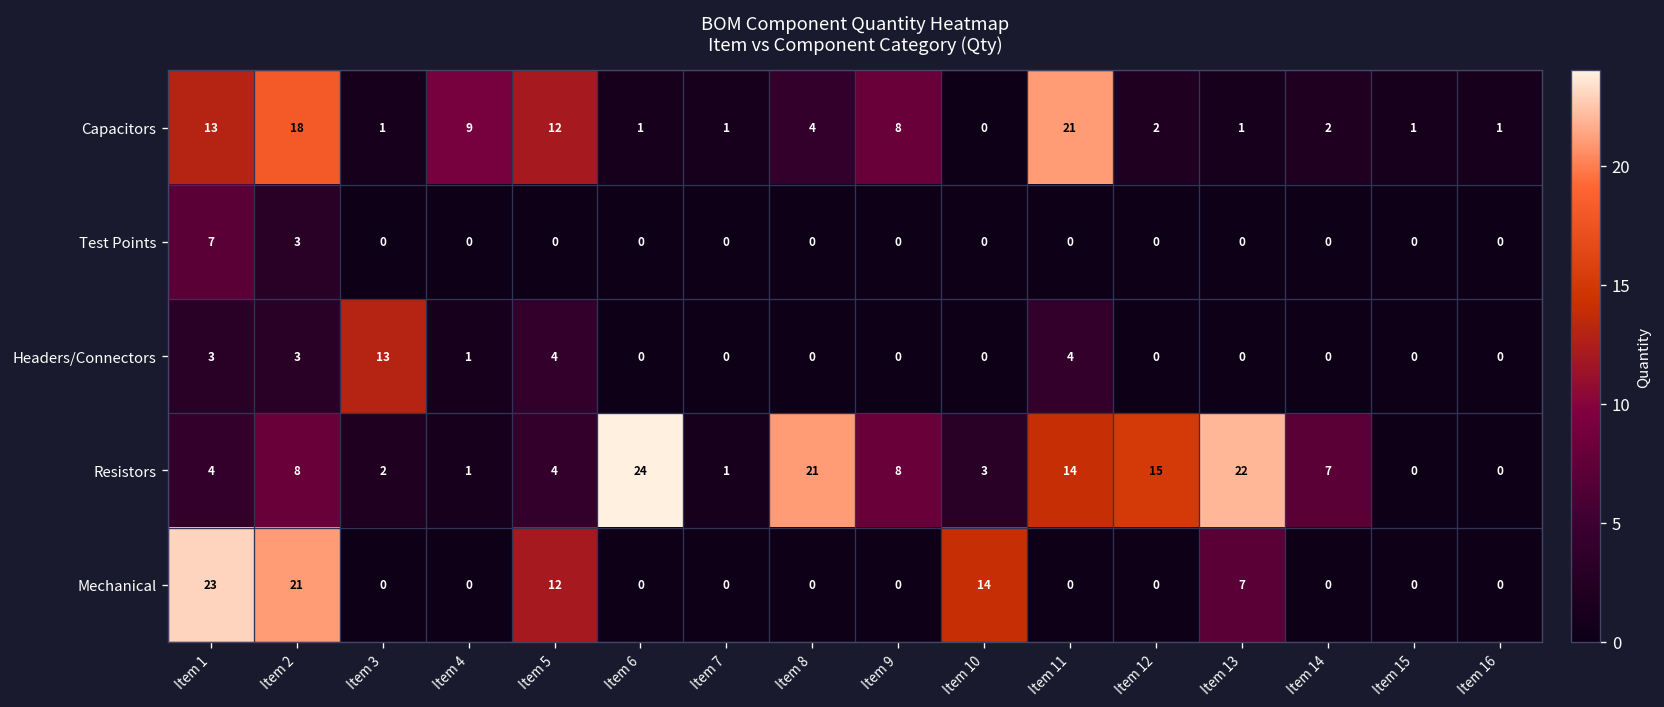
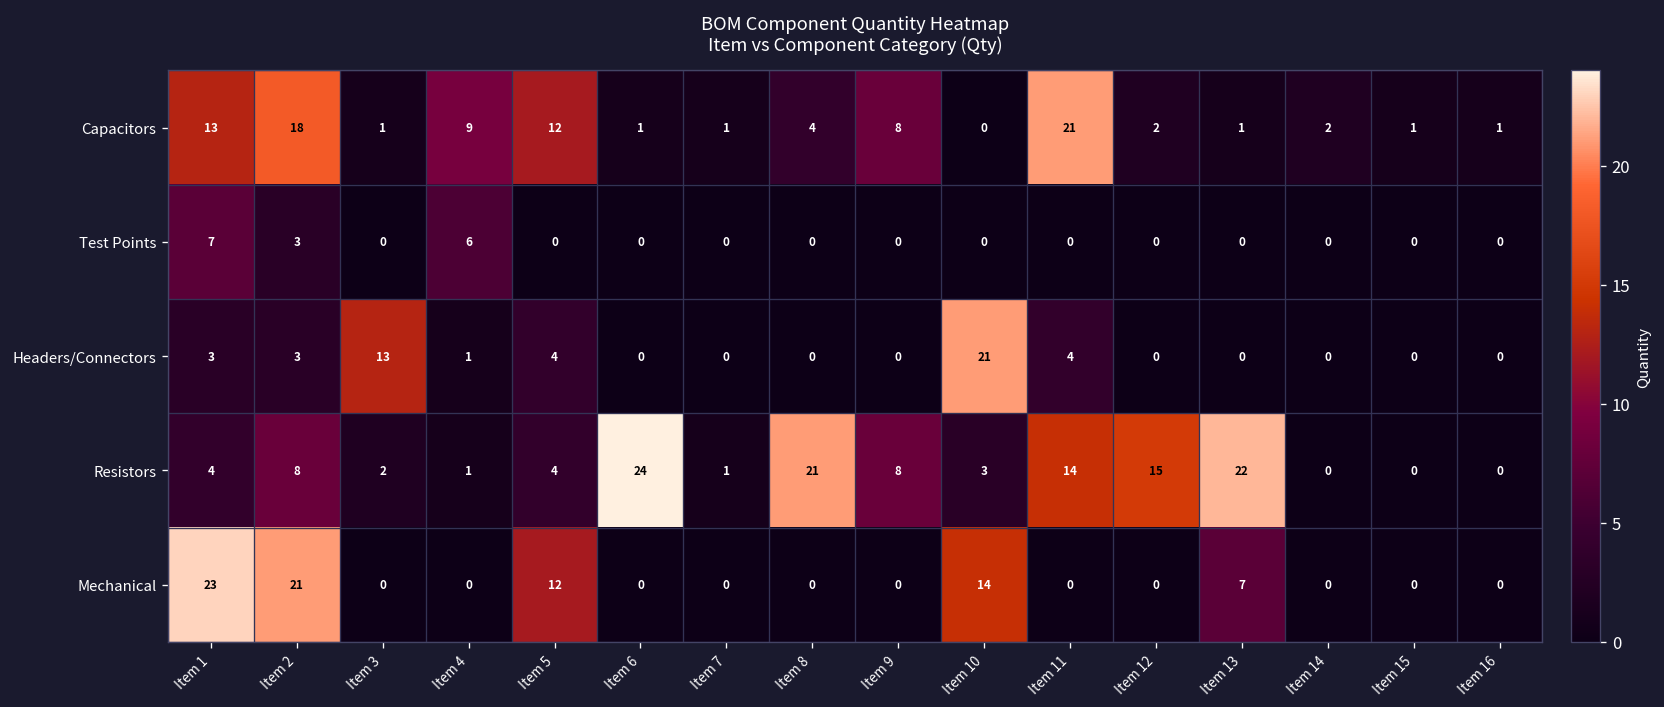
  {
    "Capacitors": {
      "Item 1": 13,
      "Item 2": 18,
      "Item 3": 1,
      "Item 4": 9,
      "Item 5": 12,
      "Item 6": 1,
      "Item 7": 1,
      "Item 8": 4,
      "Item 9": 8,
      "Item 10": 0,
      "Item 11": 21,
      "Item 12": 2,
      "Item 13": 1,
      "Item 14": 2,
      "Item 15": 1,
      "Item 16": 1
    },
    "Test Points": {
      "Item 1": 7,
      "Item 2": 3,
      "Item 3": 0,
-     "Item 4": 0,
+     "Item 4": 6,
      "Item 5": 0,
      "Item 6": 0,
      "Item 7": 0,
      "Item 8": 0,
      "Item 9": 0,
      "Item 10": 0,
      "Item 11": 0,
      "Item 12": 0,
      "Item 13": 0,
      "Item 14": 0,
      "Item 15": 0,
      "Item 16": 0
    },
    "Headers/Connectors": {
      "Item 1": 3,
      "Item 2": 3,
      "Item 3": 13,
      "Item 4": 1,
      "Item 5": 4,
      "Item 6": 0,
      "Item 7": 0,
      "Item 8": 0,
      "Item 9": 0,
-     "Item 10": 0,
+     "Item 10": 21,
      "Item 11": 4,
      "Item 12": 0,
      "Item 13": 0,
      "Item 14": 0,
      "Item 15": 0,
      "Item 16": 0
    },
    "Resistors": {
      "Item 1": 4,
      "Item 2": 8,
      "Item 3": 2,
      "Item 4": 1,
      "Item 5": 4,
      "Item 6": 24,
      "Item 7": 1,
      "Item 8": 21,
      "Item 9": 8,
      "Item 10": 3,
      "Item 11": 14,
      "Item 12": 15,
      "Item 13": 22,
-     "Item 14": 7,
+     "Item 14": 0,
      "Item 15": 0,
      "Item 16": 0
    },
    "Mechanical": {
      "Item 1": 23,
      "Item 2": 21,
      "Item 3": 0,
      "Item 4": 0,
      "Item 5": 12,
      "Item 6": 0,
      "Item 7": 0,
      "Item 8": 0,
      "Item 9": 0,
      "Item 10": 14,
      "Item 11": 0,
      "Item 12": 0,
      "Item 13": 7,
      "Item 14": 0,
      "Item 15": 0,
      "Item 16": 0
    }
  }
